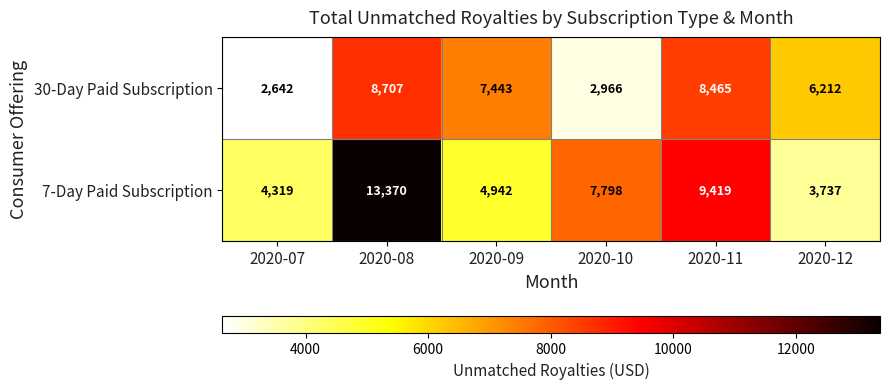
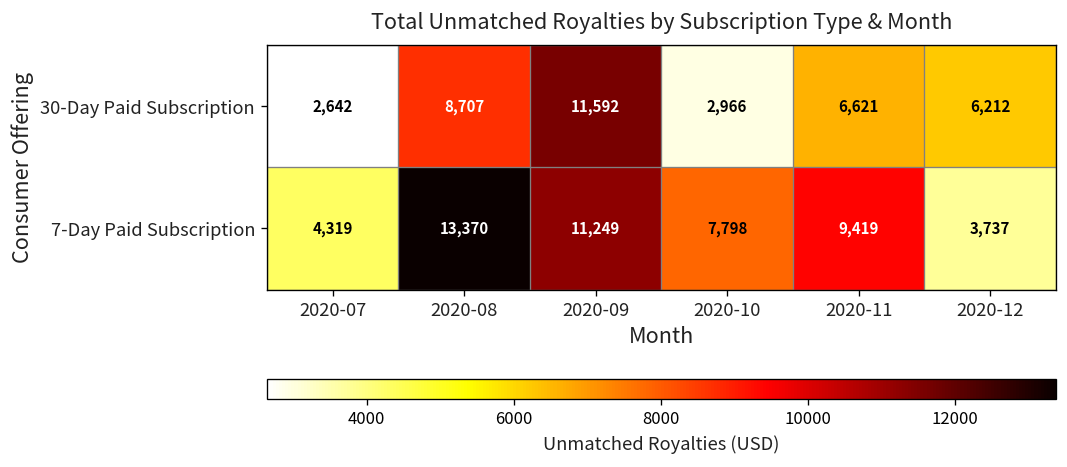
  {
    "30-Day Paid Subscription": {
      "2020-07": "2,642",
      "2020-08": "8,707",
-     "2020-09": "7,443",
+     "2020-09": "11,592",
      "2020-10": "2,966",
-     "2020-11": "8,465",
+     "2020-11": "6,621",
      "2020-12": "6,212"
    },
    "7-Day Paid Subscription": {
      "2020-07": "4,319",
      "2020-08": "13,370",
-     "2020-09": "4,942",
+     "2020-09": "11,249",
      "2020-10": "7,798",
      "2020-11": "9,419",
      "2020-12": "3,737"
    }
  }
